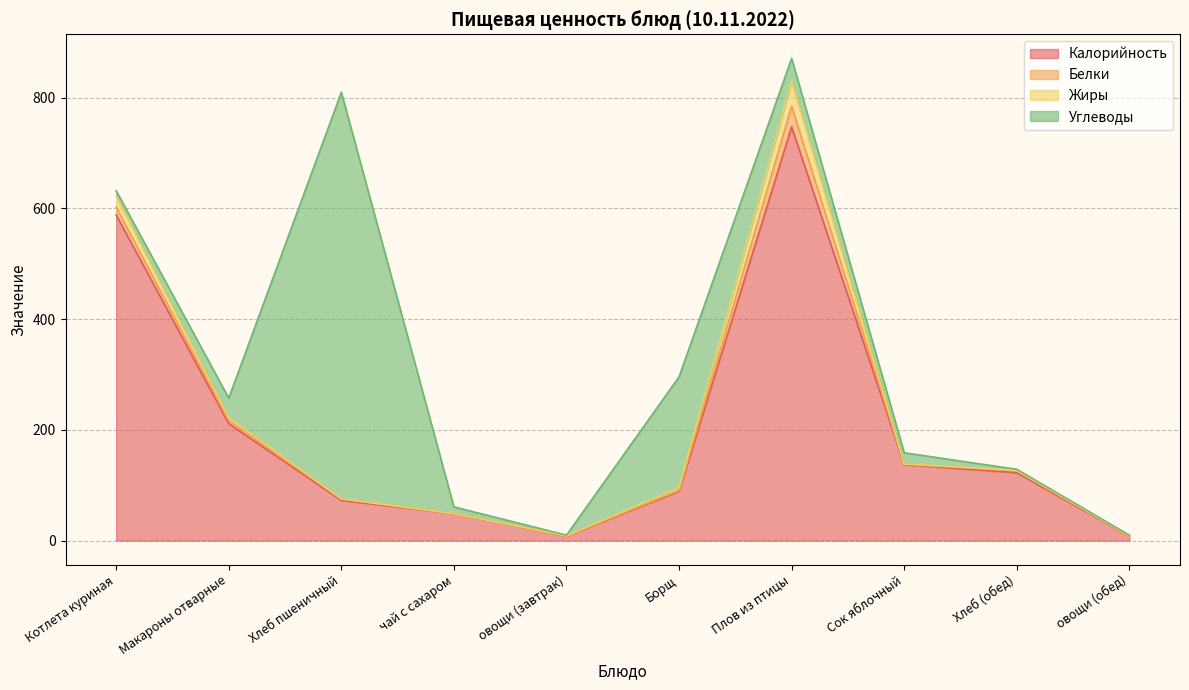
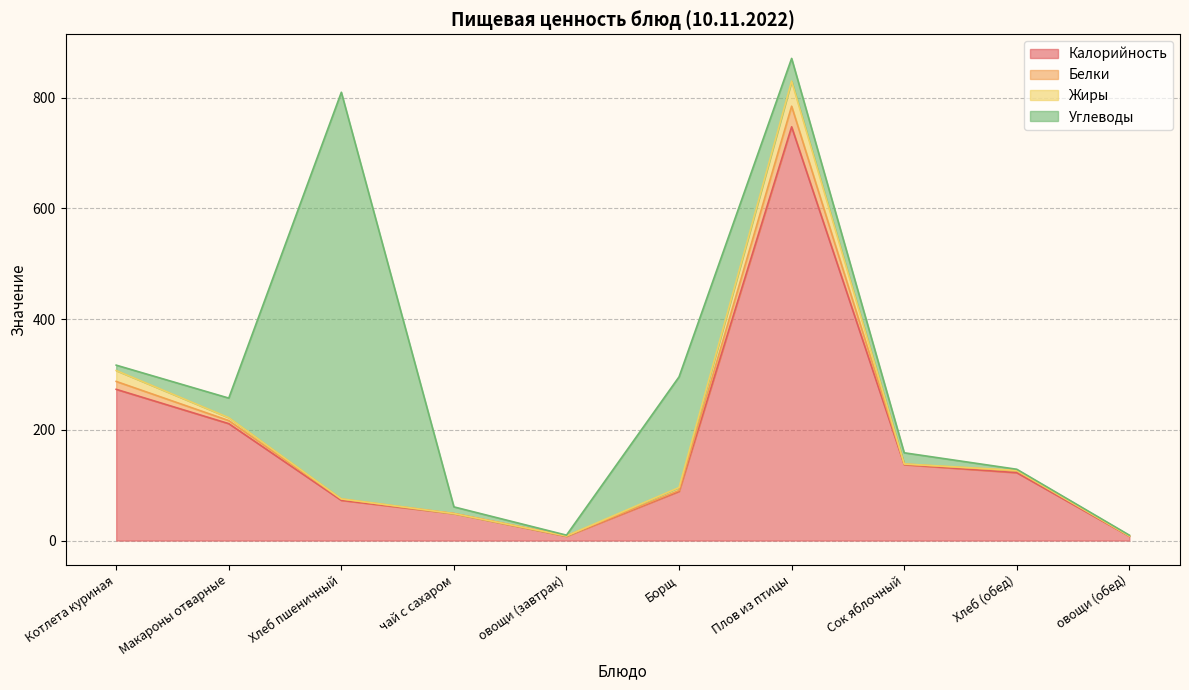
  {
    "Калорийность": {
-     "Котлета куриная": 590,
+     "Котлета куриная": 270,
      "Макароны отварные": 210,
      "Плов из птицы": 750
    },
    "Углеводы": {
      "Котлета куриная": 10,
      "Макароны отварные": 40,
      "Хлеб пшеничный": 730,
      "чай с сахаром": 10,
      "Борщ": 200,
      "Плов из птицы": 40,
      "Сок яблочный": 20
    }
  }
